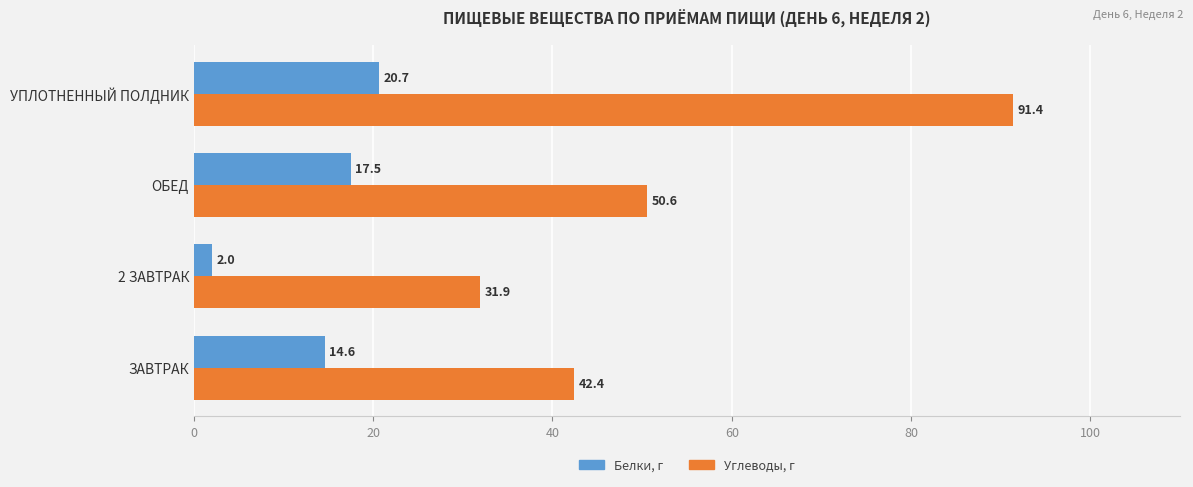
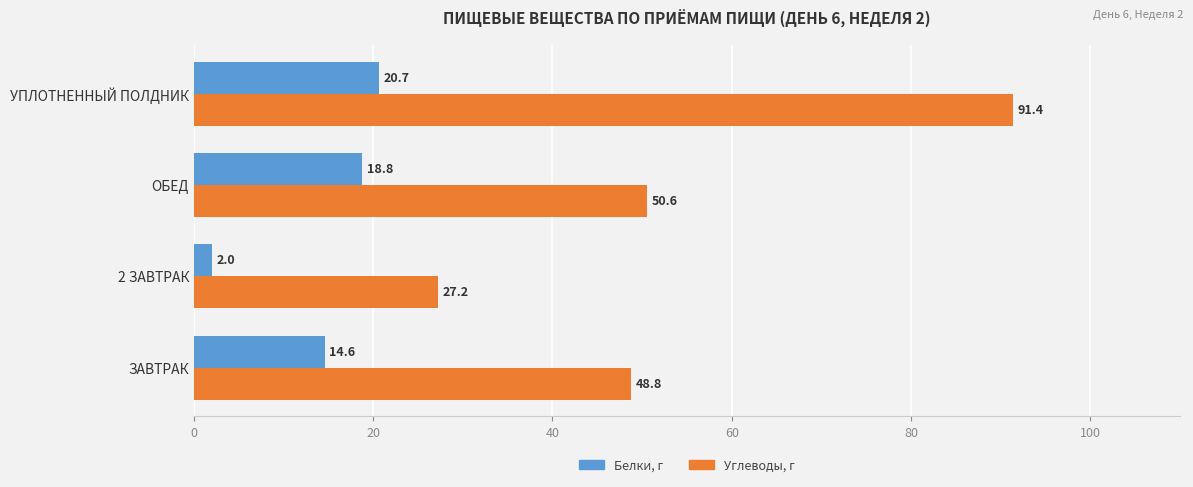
  {
    "Белки, г": {
      "УПЛОТНЕННЫЙ ПОЛДНИК": 20.7,
-     "ОБЕД": 17.5,
+     "ОБЕД": 18.8,
      "2 ЗАВТРАК": 2.0,
      "ЗАВТРАК": 14.6
    },
    "Углеводы, г": {
      "УПЛОТНЕННЫЙ ПОЛДНИК": 91.4,
      "ОБЕД": 50.6,
-     "2 ЗАВТРАК": 31.9,
-     "ЗАВТРАК": 42.4
+     "2 ЗАВТРАК": 27.2,
+     "ЗАВТРАК": 48.8
    }
  }
